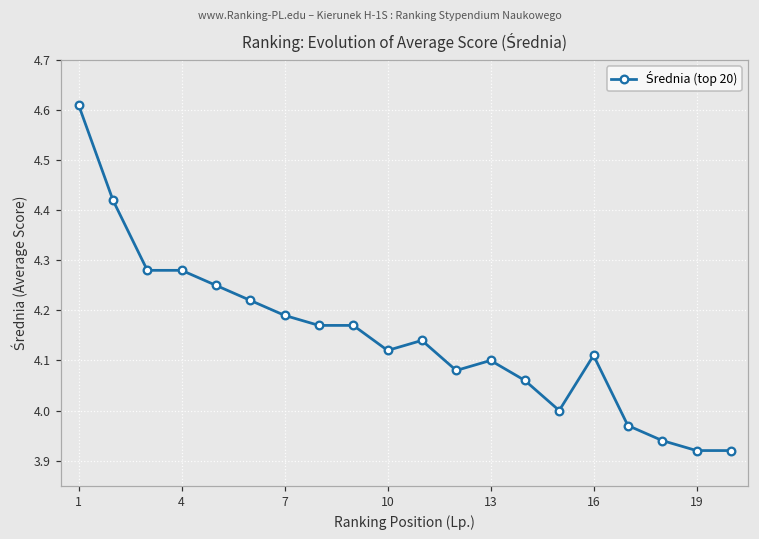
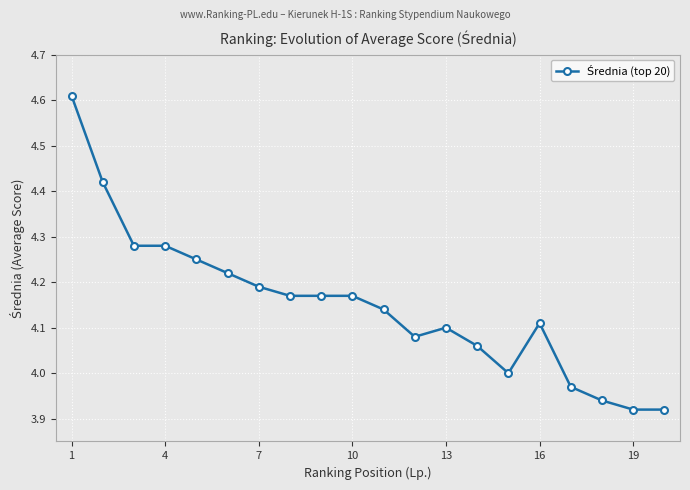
  {
    "1": 4.61,
    "4": 4.28,
    "7": 4.19,
-   "10": 4.12,
+   "10": 4.17,
    "13": 4.10,
    "16": 4.11,
    "19": 3.92
  }
